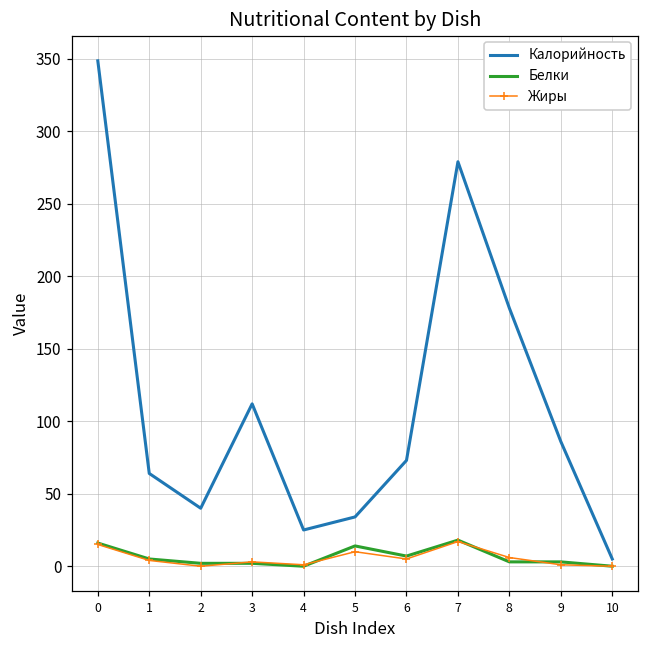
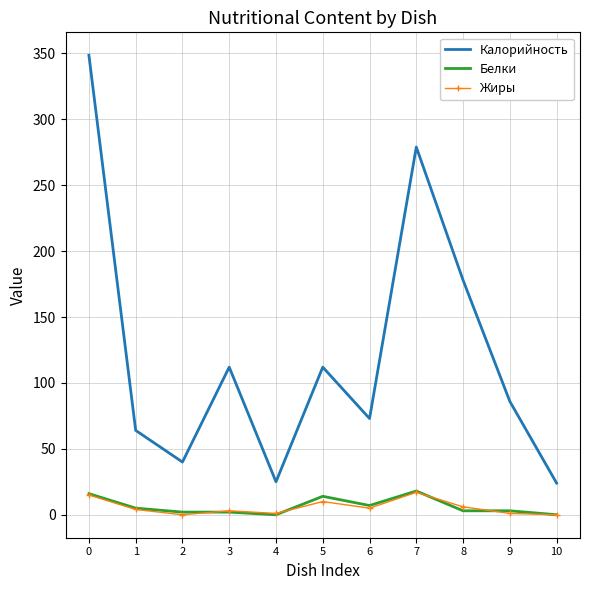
  {
    "Калорийность": {
      "0": 349,
      "1": 64,
      "2": 40,
      "3": 112,
      "4": 25,
-     "5": 34,
+     "5": 112,
      "6": 73,
      "7": 279,
      "8": 178,
      "9": 86,
-     "10": 5
+     "10": 24
    },
    "Белки": {
      "2": 2,
      "5": 14,
      "6": 7,
      "8": 3,
      "9": 3
    },
    "Жиры": {
      "2": 0,
      "5": 10,
      "6": 5,
      "8": 6,
      "9": 1
    }
  }
